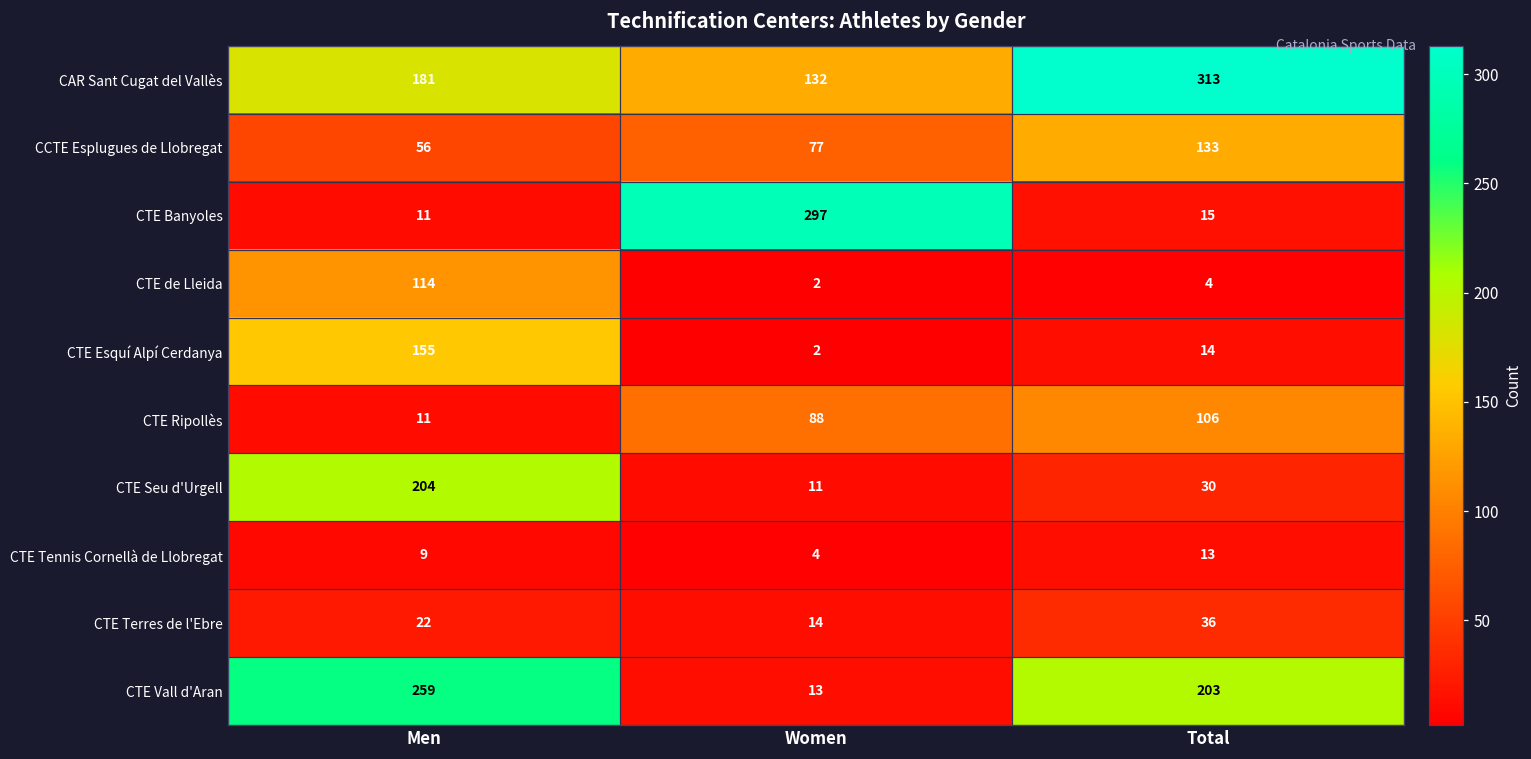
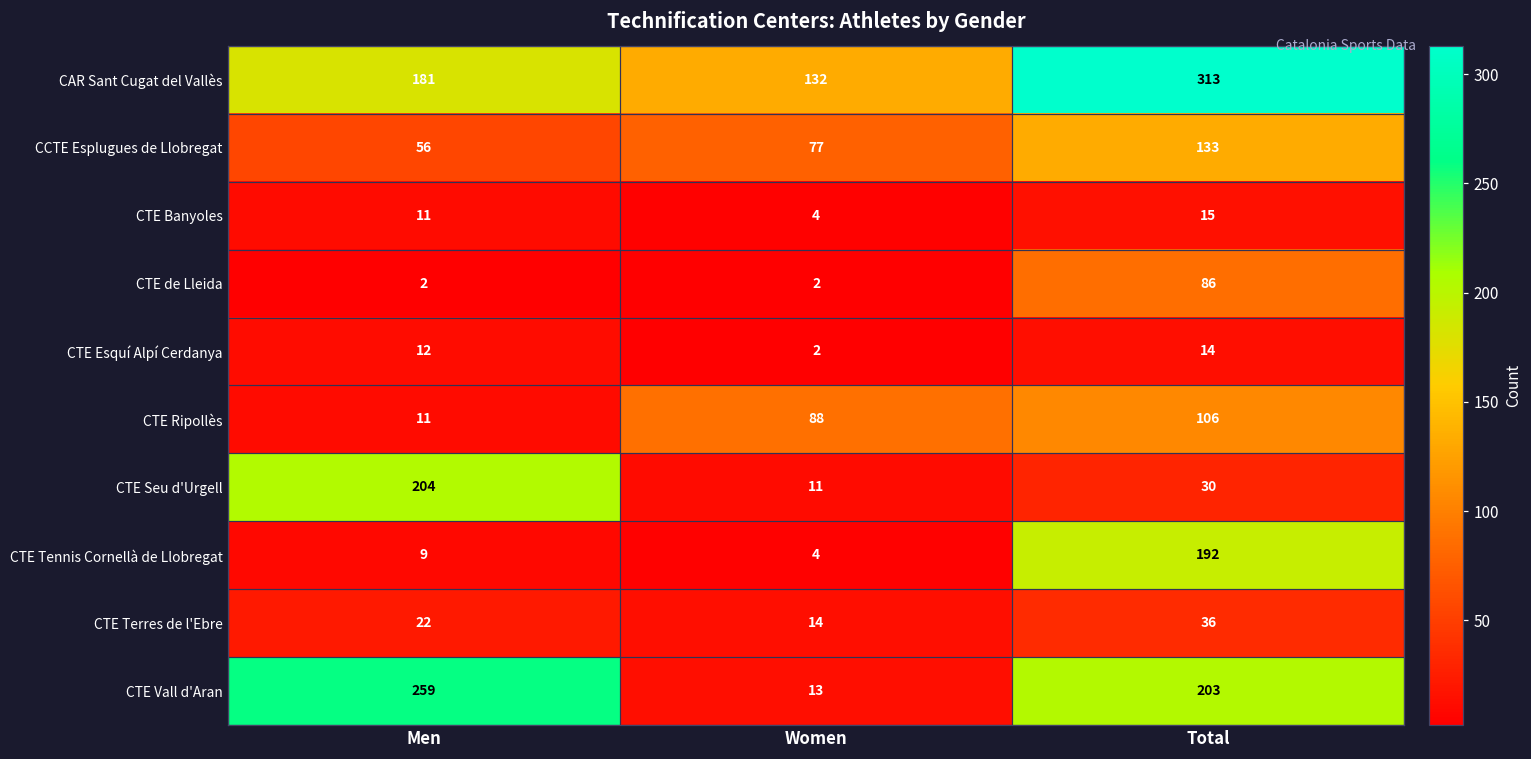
  {
    "CAR Sant Cugat del Vallès": {
      "Men": 181,
      "Women": 132
    },
    "CCTE Esplugues de Llobregat": {
      "Men": 56,
      "Women": 77,
      "Total": 133
    },
    "CTE Banyoles": {
      "Men": 11,
-     "Women": 297,
+     "Women": 4,
      "Total": 15
    },
    "CTE de Lleida": {
-     "Men": 114,
+     "Men": 2,
      "Women": 2,
-     "Total": 4
+     "Total": 86
    },
    "CTE Esquí Alpí Cerdanya": {
-     "Men": 155,
+     "Men": 12,
      "Women": 2,
      "Total": 14
    },
    "CTE Ripollès": {
      "Men": 11,
      "Women": 88,
      "Total": 106
    },
    "CTE Seu d'Urgell": {
      "Men": 204,
      "Women": 11,
      "Total": 30
    },
    "CTE Tennis Cornellà de Llobregat": {
      "Men": 9,
      "Women": 4,
-     "Total": 13
+     "Total": 192
    },
    "CTE Terres de l'Ebre": {
      "Men": 22,
      "Women": 14,
      "Total": 36
    },
    "CTE Vall d'Aran": {
      "Men": 259,
      "Women": 13,
      "Total": 203
    }
  }
